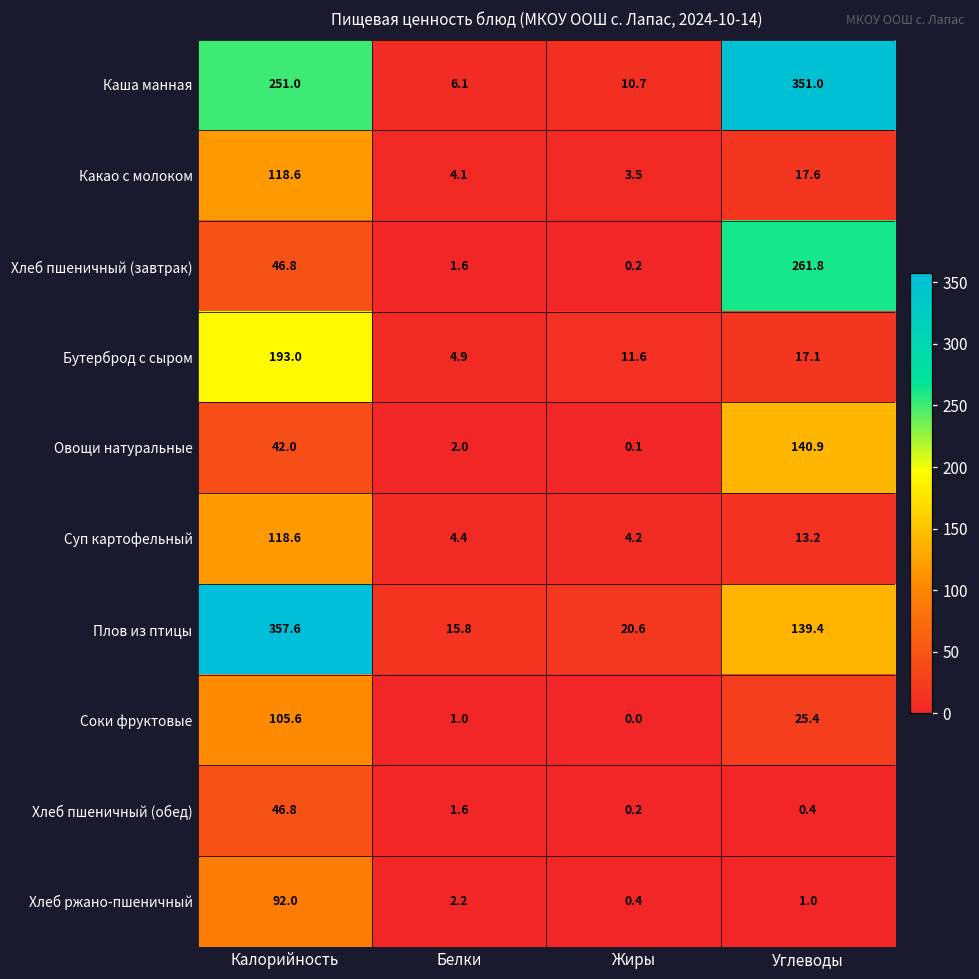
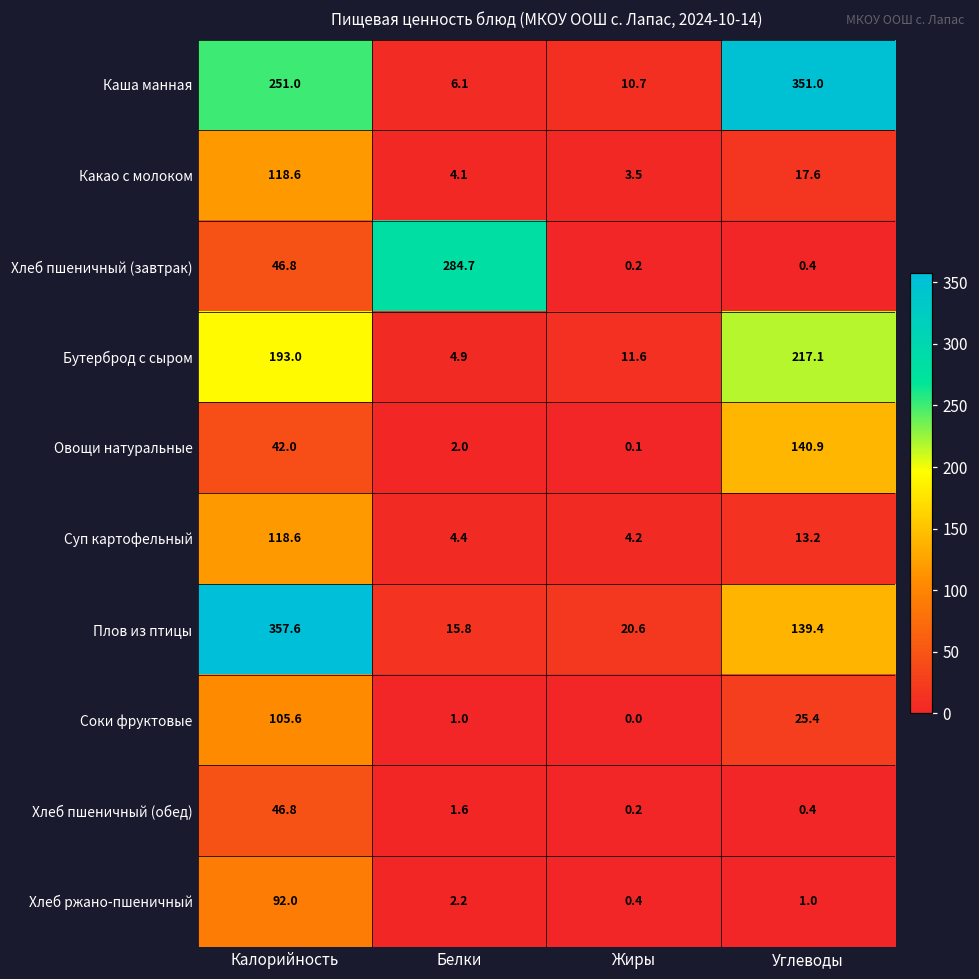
  {
    "Каша манная": {
      "Калорийность": 251.0,
      "Белки": 6.1,
      "Жиры": 10.7,
      "Углеводы": 351.0
    },
    "Какао с молоком": {
      "Калорийность": 118.6,
      "Белки": 4.1,
      "Жиры": 3.5,
      "Углеводы": 17.6
    },
    "Хлеб пшеничный (завтрак)": {
      "Калорийность": 46.8,
-     "Белки": 1.6,
+     "Белки": 284.7,
      "Жиры": 0.2,
-     "Углеводы": 261.8
+     "Углеводы": 0.4
    },
    "Бутерброд с сыром": {
      "Калорийность": 193.0,
      "Белки": 4.9,
      "Жиры": 11.6,
-     "Углеводы": 17.1
+     "Углеводы": 217.1
    },
    "Овощи натуральные": {
      "Калорийность": 42.0,
      "Белки": 2.0,
      "Жиры": 0.1,
      "Углеводы": 140.9
    },
    "Суп картофельный": {
      "Калорийность": 118.6,
      "Белки": 4.4,
      "Жиры": 4.2,
      "Углеводы": 13.2
    },
    "Плов из птицы": {
      "Калорийность": 357.6,
      "Белки": 15.8,
      "Жиры": 20.6,
      "Углеводы": 139.4
    },
    "Соки фруктовые": {
      "Калорийность": 105.6,
      "Белки": 1.0,
      "Жиры": 0.0,
      "Углеводы": 25.4
    },
    "Хлеб пшеничный (обед)": {
      "Калорийность": 46.8,
      "Белки": 1.6,
      "Жиры": 0.2,
      "Углеводы": 0.4
    },
    "Хлеб ржано-пшеничный": {
      "Калорийность": 92.0,
      "Белки": 2.2,
      "Жиры": 0.4,
      "Углеводы": 1.0
    }
  }
